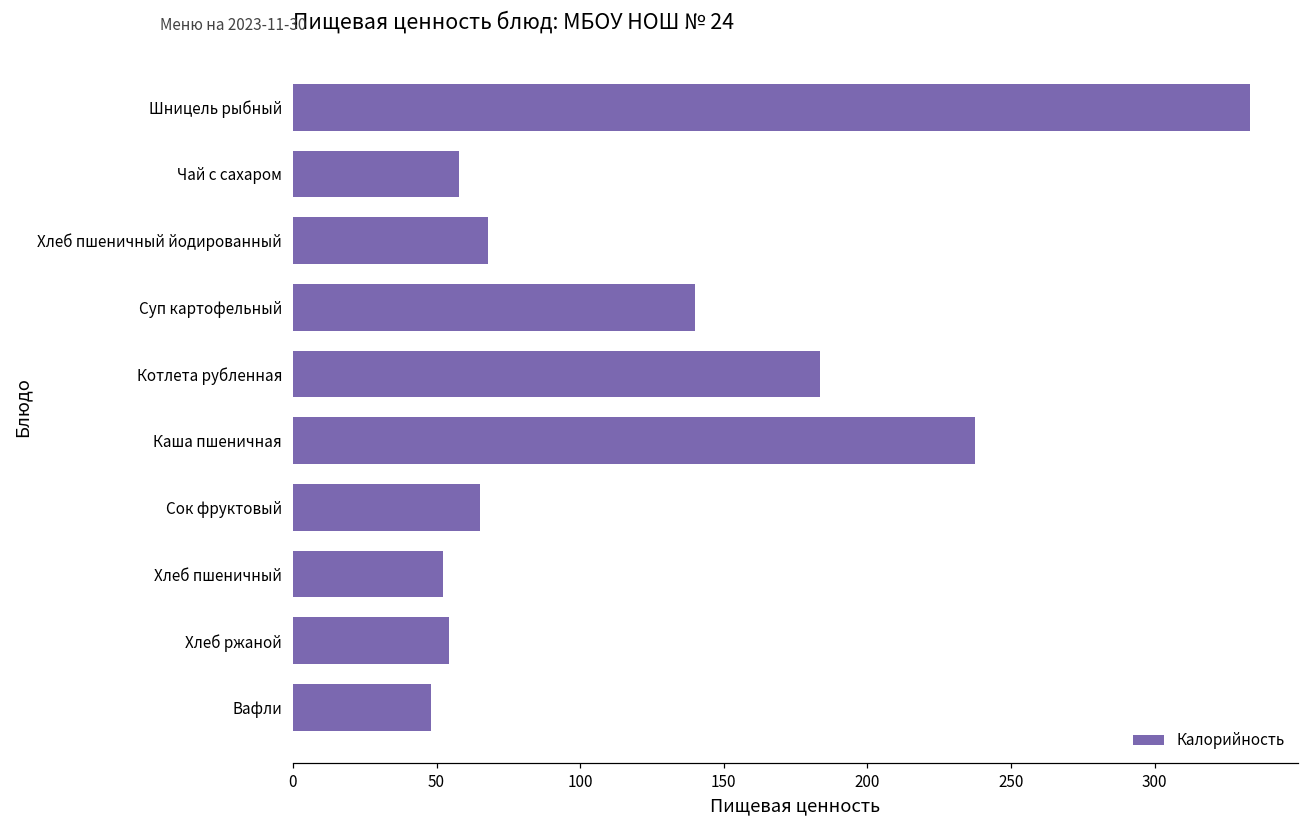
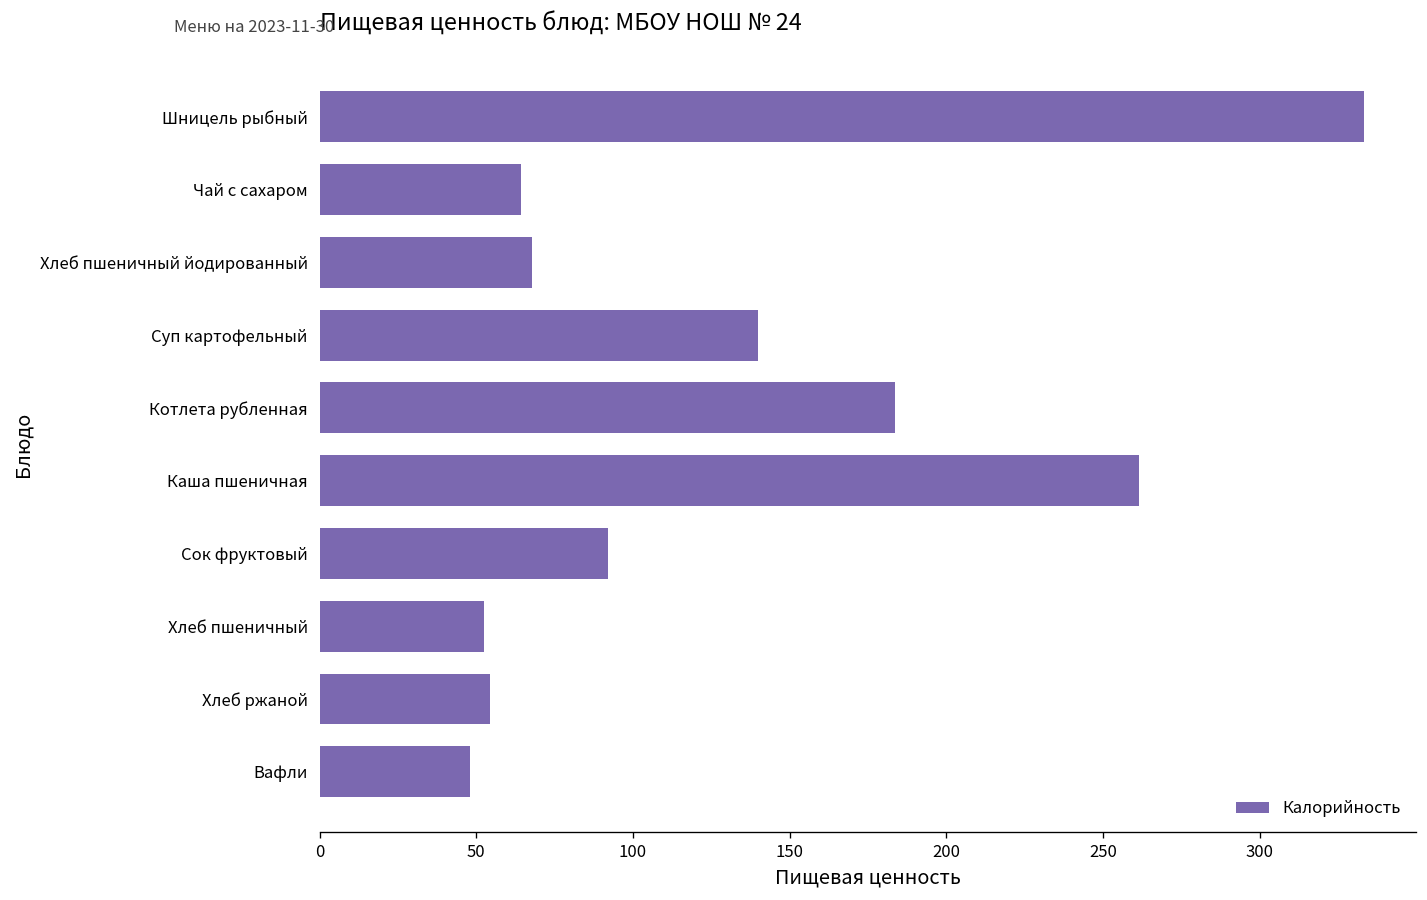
  {
    "Шницель рыбный": 333,
-   "Чай с сахаром": 58,
+   "Чай с сахаром": 64,
    "Хлеб пшеничный йодированный": 68,
    "Суп картофельный": 140,
    "Котлета рубленная": 184,
-   "Каша пшеничная": 238,
-   "Сок фруктовый": 65,
+   "Каша пшеничная": 262,
+   "Сок фруктовый": 92,
    "Хлеб пшеничный": 52,
    "Хлеб ржаной": 54,
    "Вафли": 48
  }
